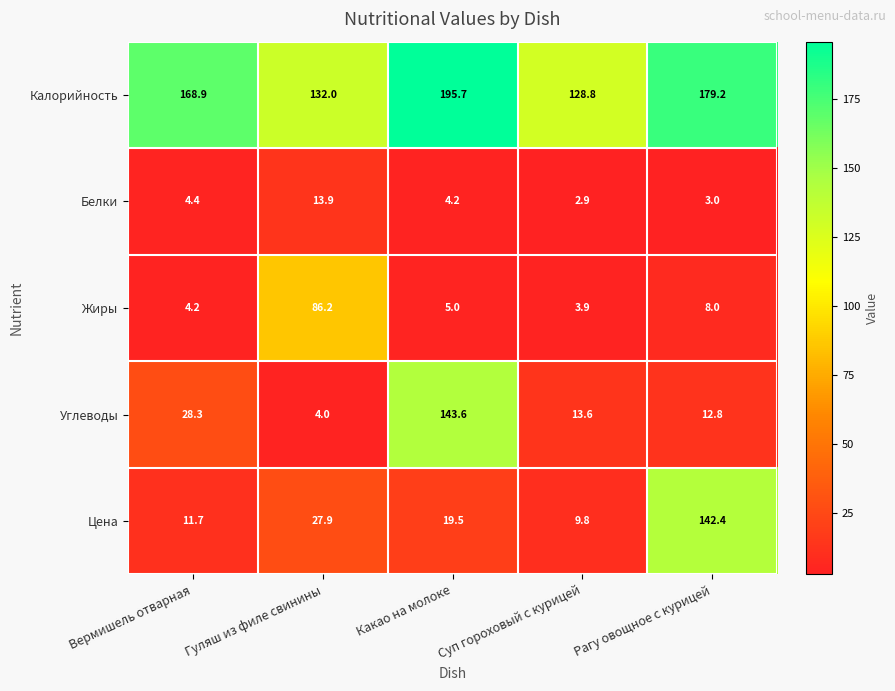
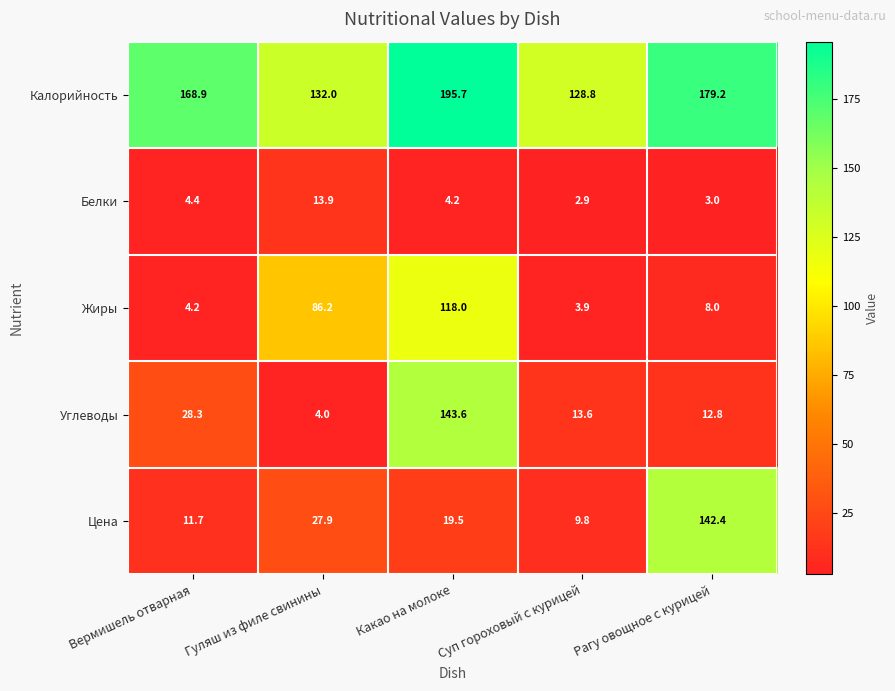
  {
    "Калорийность": {
      "Вермишель отварная": 168.9,
      "Гуляш из филе свинины": 132.0,
      "Какао на молоке": 195.7,
      "Суп гороховый с курицей": 128.8,
      "Рагу овощное с курицей": 179.2
    },
    "Белки": {
      "Вермишель отварная": 4.4,
      "Гуляш из филе свинины": 13.9,
      "Какао на молоке": 4.2,
      "Суп гороховый с курицей": 2.9,
      "Рагу овощное с курицей": 3.0
    },
    "Жиры": {
      "Вермишель отварная": 4.2,
      "Гуляш из филе свинины": 86.2,
-     "Какао на молоке": 5.0,
+     "Какао на молоке": 118.0,
      "Суп гороховый с курицей": 3.9,
      "Рагу овощное с курицей": 8.0
    },
    "Углеводы": {
      "Вермишель отварная": 28.3,
      "Гуляш из филе свинины": 4.0,
      "Какао на молоке": 143.6,
      "Суп гороховый с курицей": 13.6,
      "Рагу овощное с курицей": 12.8
    },
    "Цена": {
      "Вермишель отварная": 11.7,
      "Гуляш из филе свинины": 27.9,
      "Какао на молоке": 19.5,
      "Суп гороховый с курицей": 9.8,
      "Рагу овощное с курицей": 142.4
    }
  }
